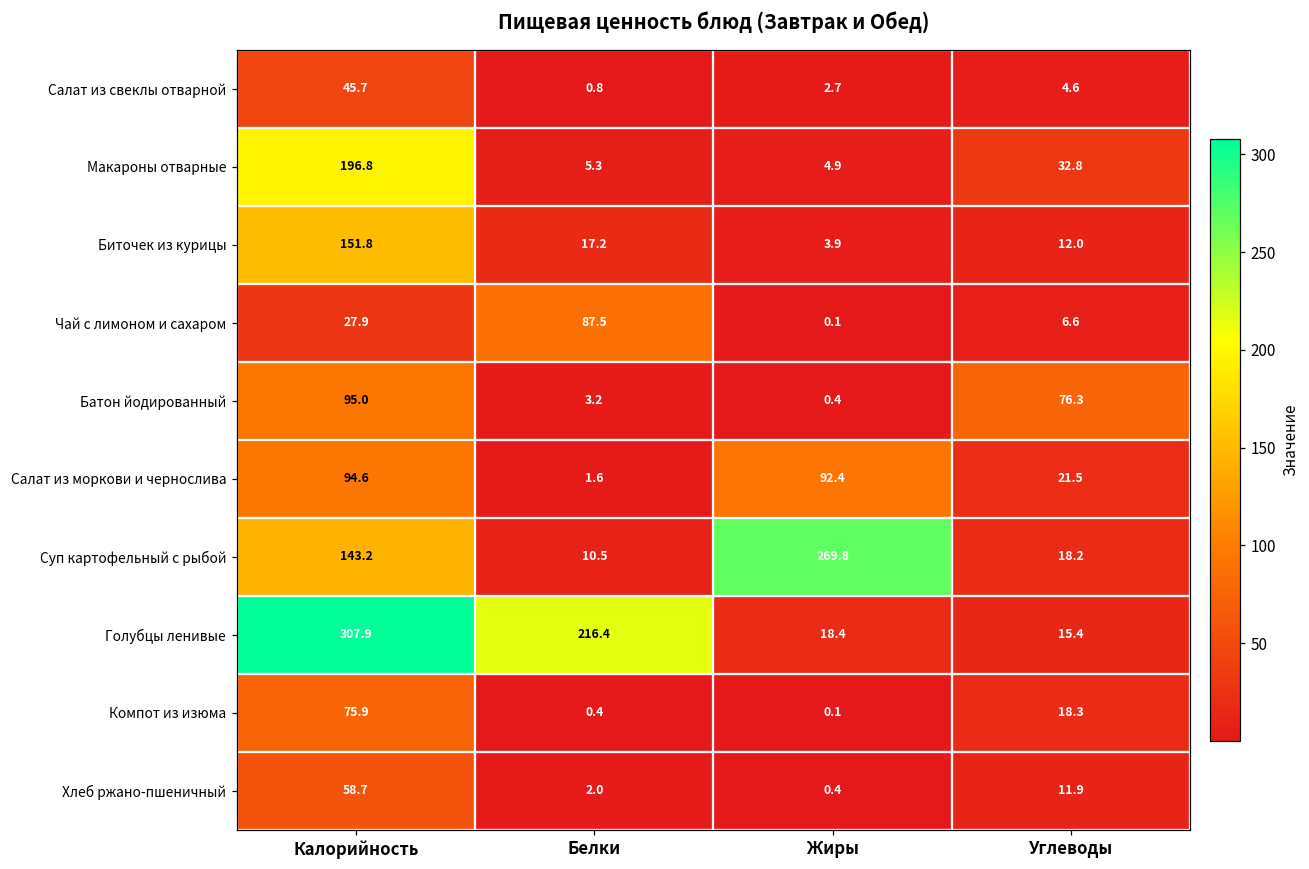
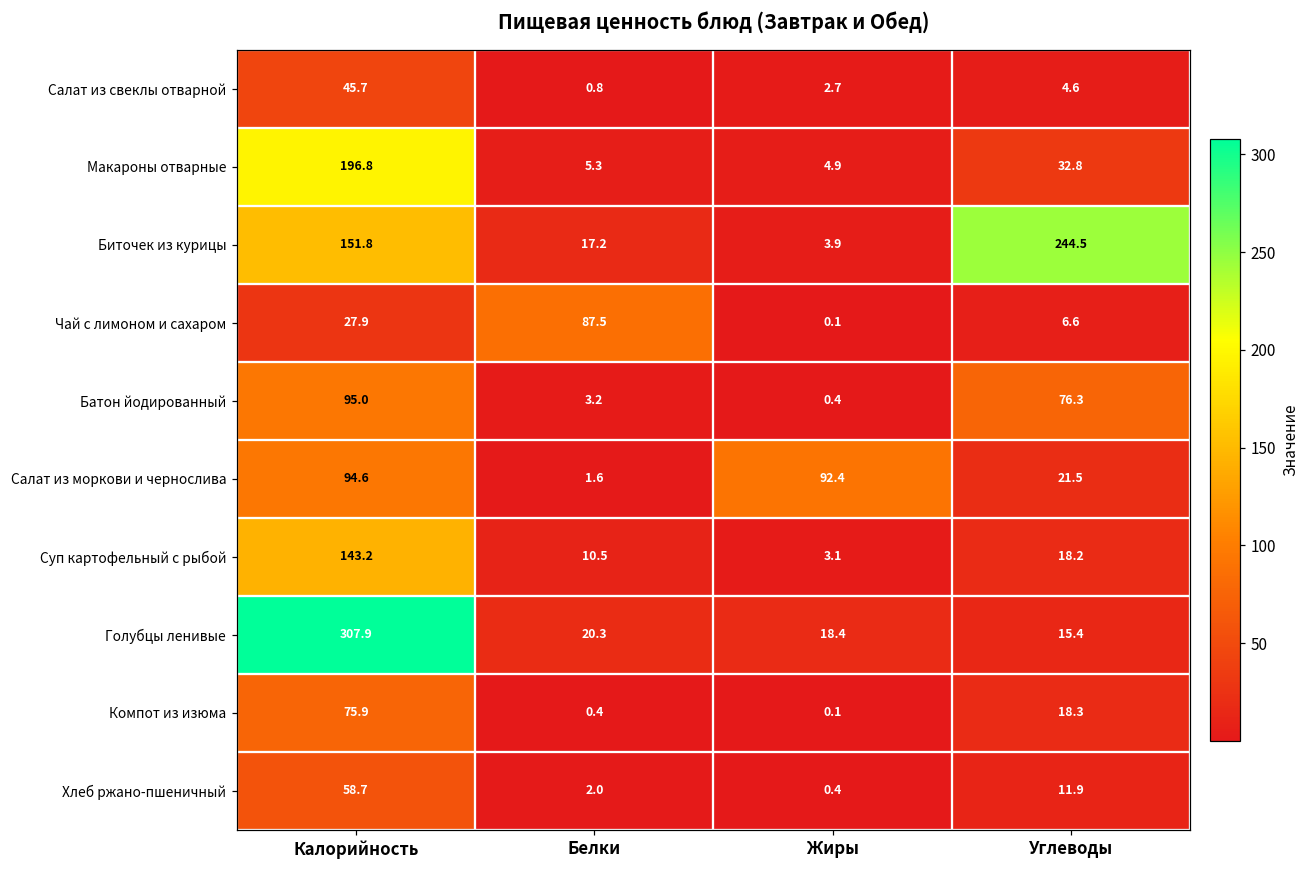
  {
    "Салат из свеклы отварной": {
      "Калорийность": 45.7,
      "Белки": 0.8,
      "Жиры": 2.7,
      "Углеводы": 4.6
    },
    "Макароны отварные": {
      "Калорийность": 196.8,
      "Белки": 5.3,
      "Жиры": 4.9,
      "Углеводы": 32.8
    },
    "Биточек из курицы": {
      "Калорийность": 151.8,
      "Белки": 17.2,
      "Жиры": 3.9,
-     "Углеводы": 12.0
+     "Углеводы": 244.5
    },
    "Чай с лимоном и сахаром": {
      "Калорийность": 27.9,
      "Белки": 87.5,
      "Жиры": 0.1,
      "Углеводы": 6.6
    },
    "Батон йодированный": {
      "Калорийность": 95.0,
      "Белки": 3.2,
      "Жиры": 0.4,
      "Углеводы": 76.3
    },
    "Салат из моркови и чернослива": {
      "Калорийность": 94.6,
      "Белки": 1.6,
      "Жиры": 92.4,
      "Углеводы": 21.5
    },
    "Суп картофельный с рыбой": {
      "Калорийность": 143.2,
      "Белки": 10.5,
-     "Жиры": 269.8,
+     "Жиры": 3.1,
      "Углеводы": 18.2
    },
    "Голубцы ленивые": {
      "Калорийность": 307.9,
-     "Белки": 216.4,
+     "Белки": 20.3,
      "Жиры": 18.4,
      "Углеводы": 15.4
    },
    "Компот из изюма": {
      "Калорийность": 75.9,
      "Белки": 0.4,
      "Жиры": 0.1,
      "Углеводы": 18.3
    },
    "Хлеб ржано-пшеничный": {
      "Калорийность": 58.7,
      "Белки": 2.0,
      "Жиры": 0.4,
      "Углеводы": 11.9
    }
  }
